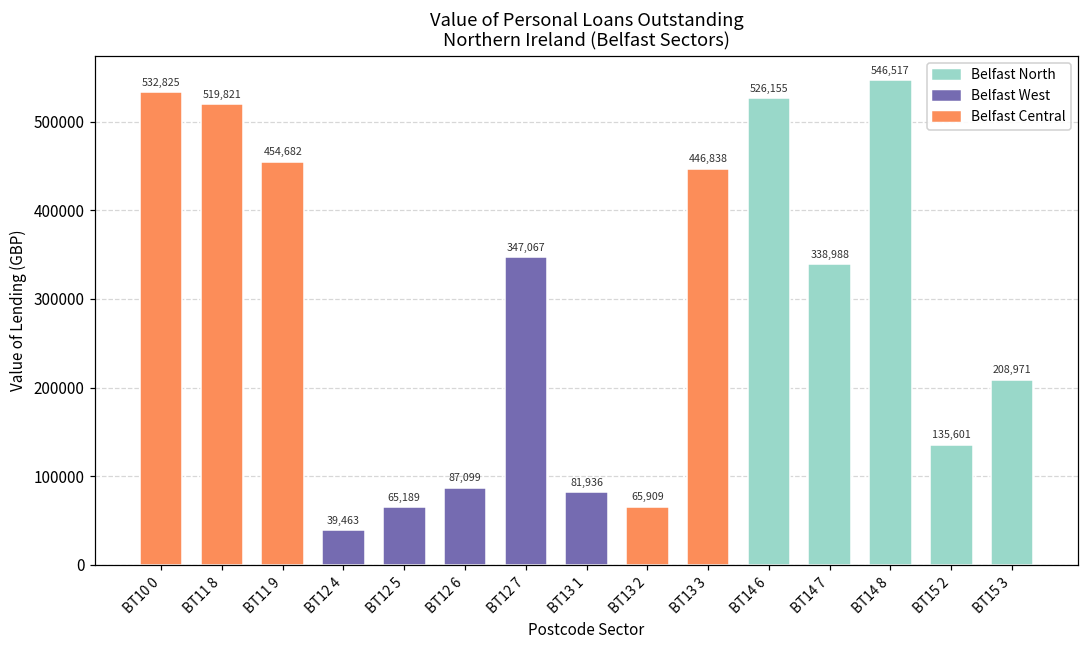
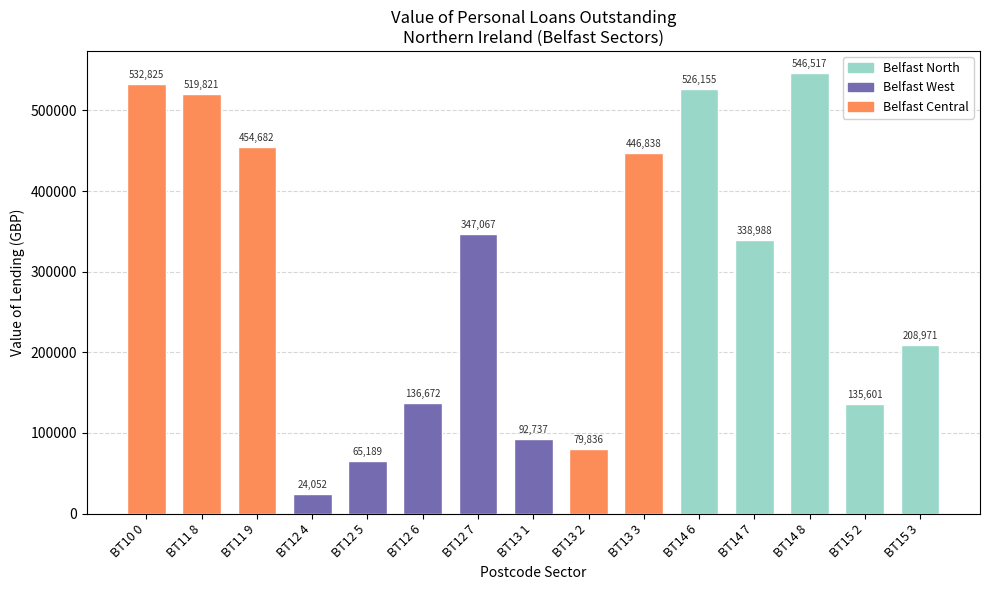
  {
    "BT10 0": "532,825",
    "BT11 8": "519,821",
    "BT11 9": "454,682",
-   "BT12 4": "39,463",
+   "BT12 4": "24,052",
    "BT12 5": "65,189",
-   "BT12 6": "87,099",
+   "BT12 6": "136,672",
    "BT12 7": "347,067",
-   "BT13 1": "81,936",
-   "BT13 2": "65,909",
+   "BT13 1": "92,737",
+   "BT13 2": "79,836",
    "BT13 3": "446,838",
    "BT14 6": "526,155",
    "BT14 7": "338,988",
    "BT14 8": "546,517",
    "BT15 2": "135,601",
    "BT15 3": "208,971"
  }
